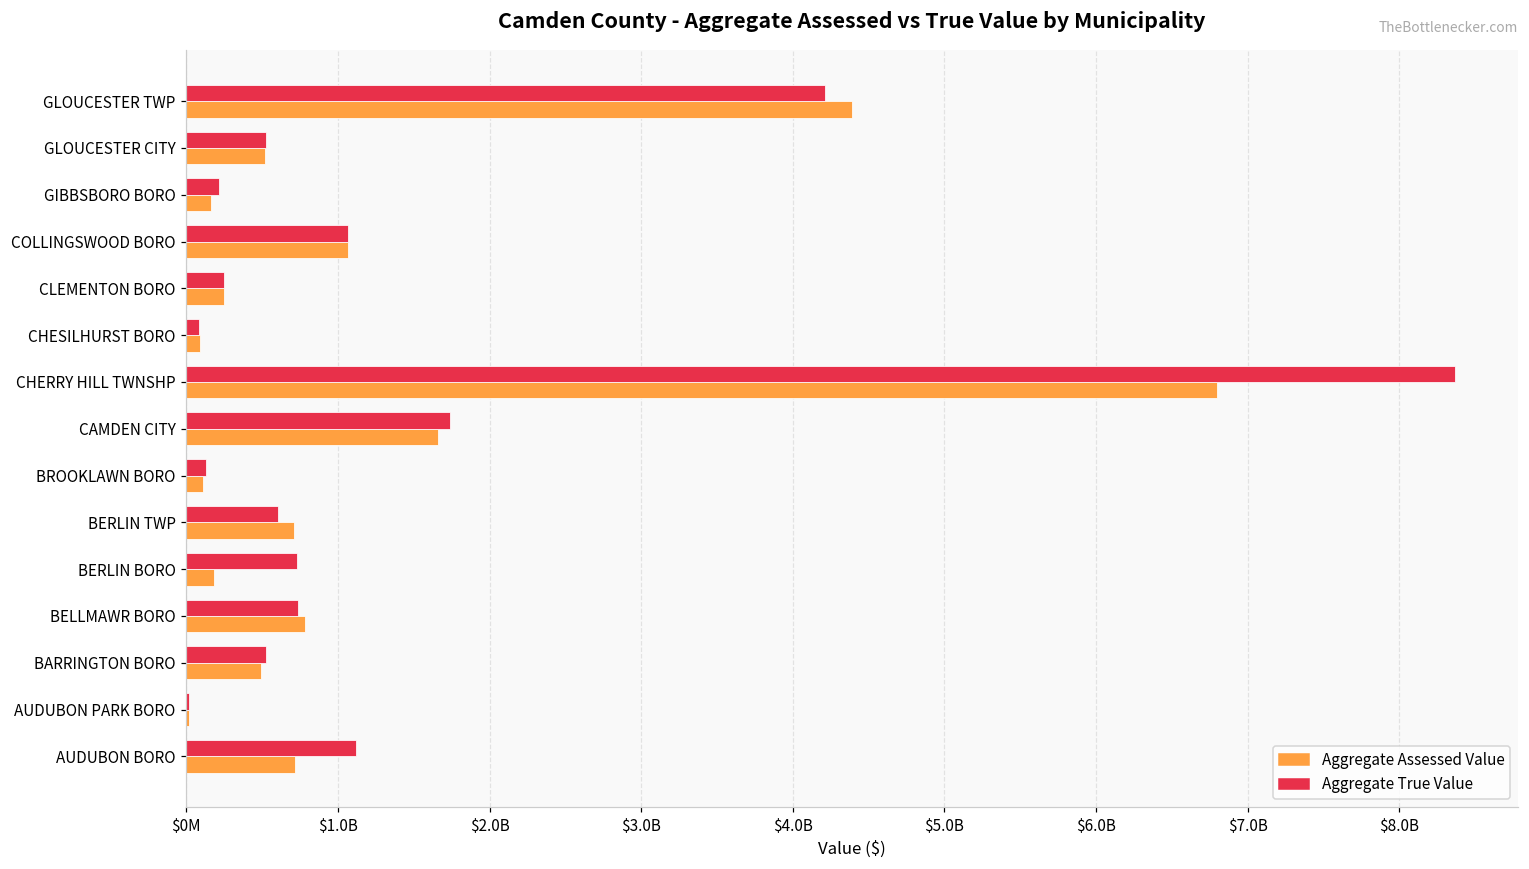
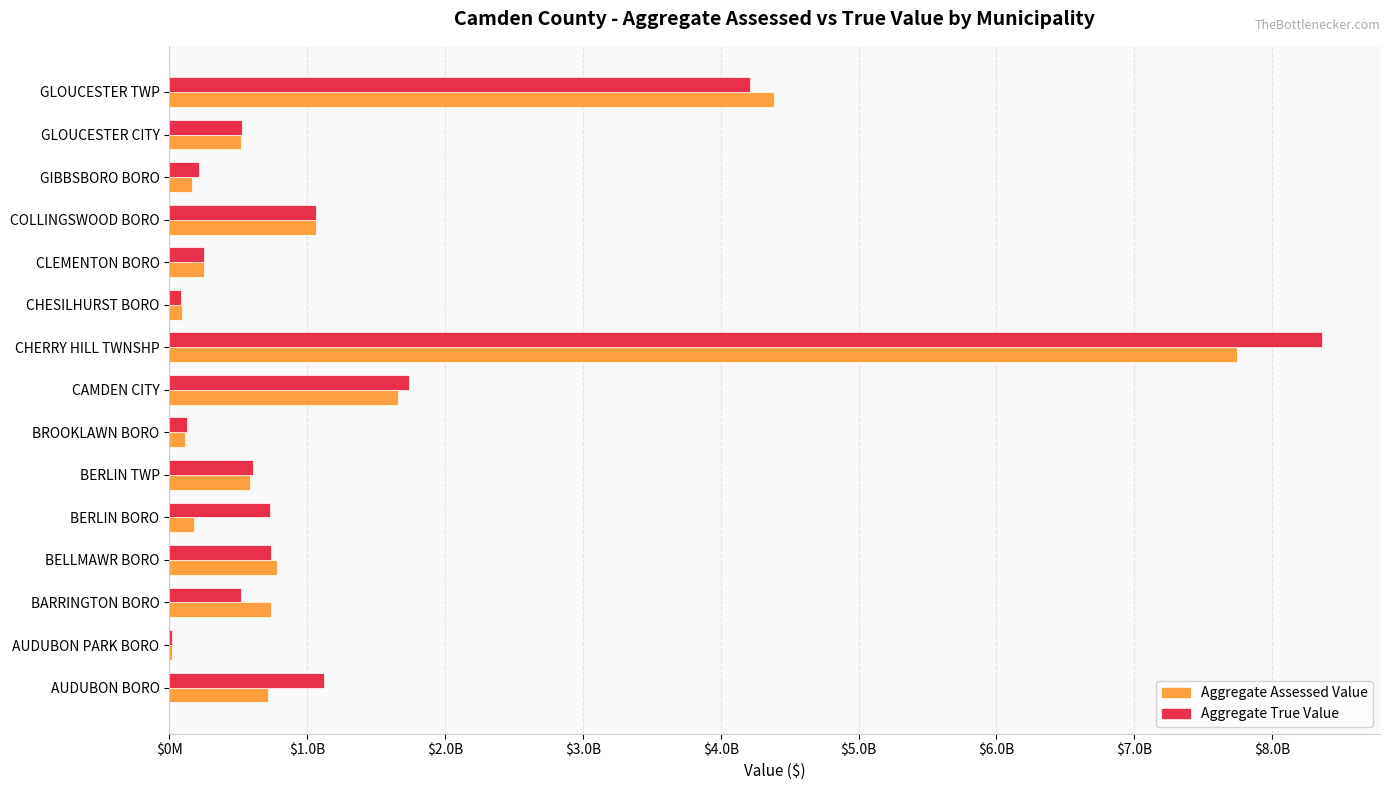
  {
    "Aggregate Assessed Value": {
      "GLOUCESTER TWP": "$4390000000",
      "GLOUCESTER CITY": "$520000000",
      "GIBBSBORO BORO": "$160000000",
      "COLLINGSWOOD BORO": "$1070000000",
      "CLEMENTON BORO": "$250000000",
      "CHESILHURST BORO": "$90000000",
-     "CHERRY HILL TWNSHP": "$6800000000",
+     "CHERRY HILL TWNSHP": "$7740000000",
      "CAMDEN CITY": "$1660000000",
      "BROOKLAWN BORO": "$110000000",
-     "BERLIN TWP": "$710000000",
+     "BERLIN TWP": "$590000000",
      "BERLIN BORO": "$180000000",
      "BELLMAWR BORO": "$780000000",
-     "BARRINGTON BORO": "$500000000",
+     "BARRINGTON BORO": "$740000000",
      "AUDUBON PARK BORO": "$20000000",
      "AUDUBON BORO": "$710000000"
    },
    "Aggregate True Value": {
      "GLOUCESTER TWP": "$4210000000",
      "GLOUCESTER CITY": "$520000000",
      "GIBBSBORO BORO": "$220000000",
      "COLLINGSWOOD BORO": "$1060000000",
      "CLEMENTON BORO": "$250000000",
      "CHESILHURST BORO": "$80000000",
      "CHERRY HILL TWNSHP": "$8360000000",
      "CAMDEN CITY": "$1740000000",
      "BROOKLAWN BORO": "$130000000",
      "BERLIN TWP": "$600000000",
      "BERLIN BORO": "$730000000",
      "BELLMAWR BORO": "$740000000",
      "BARRINGTON BORO": "$520000000",
      "AUDUBON PARK BORO": "$20000000",
      "AUDUBON BORO": "$1120000000"
    }
  }
